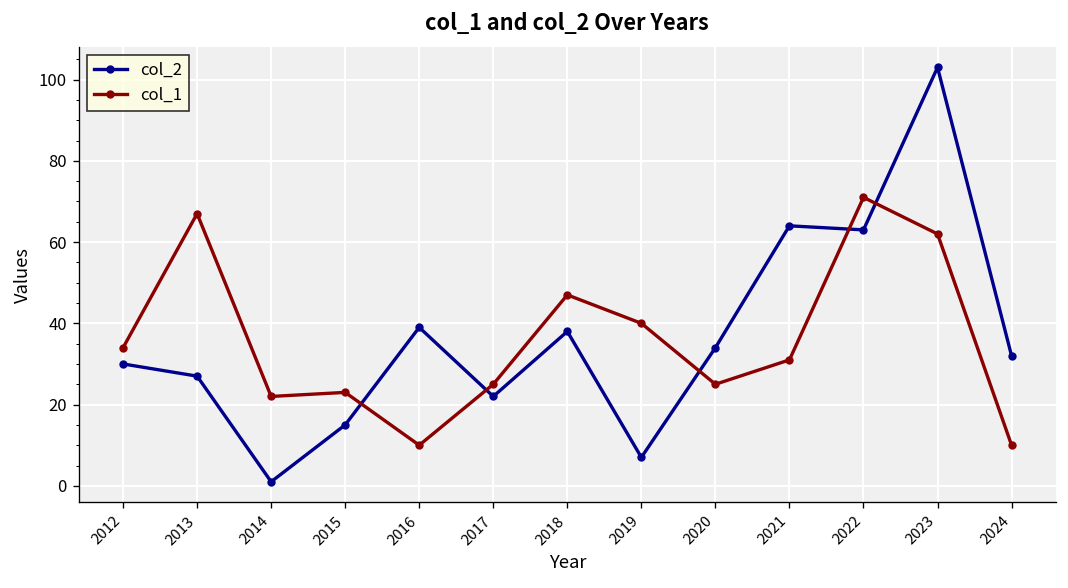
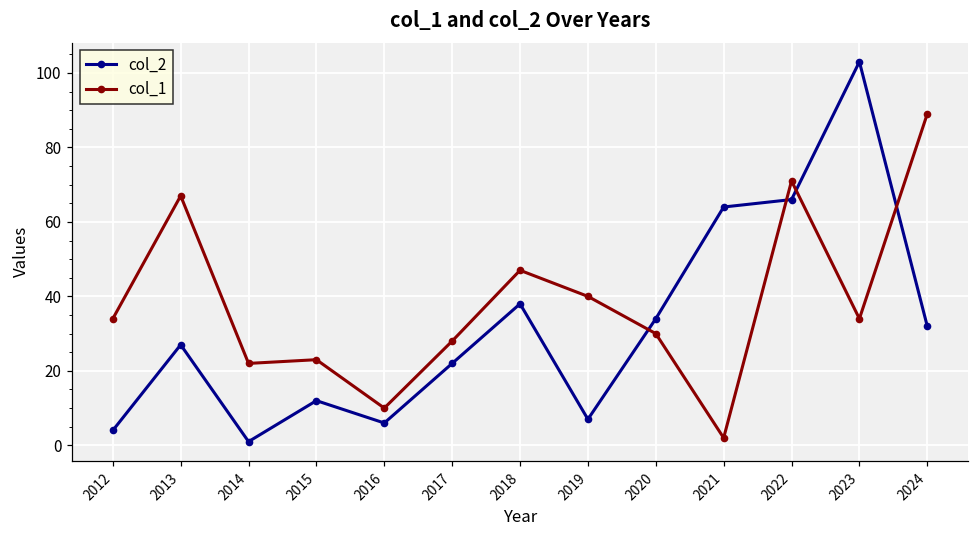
  {
    "col_2": {
-     "2012": 30,
+     "2012": 4,
      "2013": 27,
      "2014": 1,
-     "2015": 15,
-     "2016": 39,
+     "2015": 12,
+     "2016": 6,
      "2017": 22,
      "2018": 38,
      "2019": 7,
      "2020": 34,
      "2021": 64,
-     "2022": 63,
+     "2022": 66,
      "2023": 103,
      "2024": 32
    },
    "col_1": {
      "2012": 34,
      "2013": 67,
      "2014": 22,
      "2015": 23,
      "2016": 10,
-     "2017": 25,
+     "2017": 28,
      "2018": 47,
      "2019": 40,
-     "2020": 25,
-     "2021": 31,
+     "2020": 30,
+     "2021": 2,
      "2022": 71,
-     "2023": 62,
-     "2024": 10
+     "2023": 34,
+     "2024": 89
    }
  }
